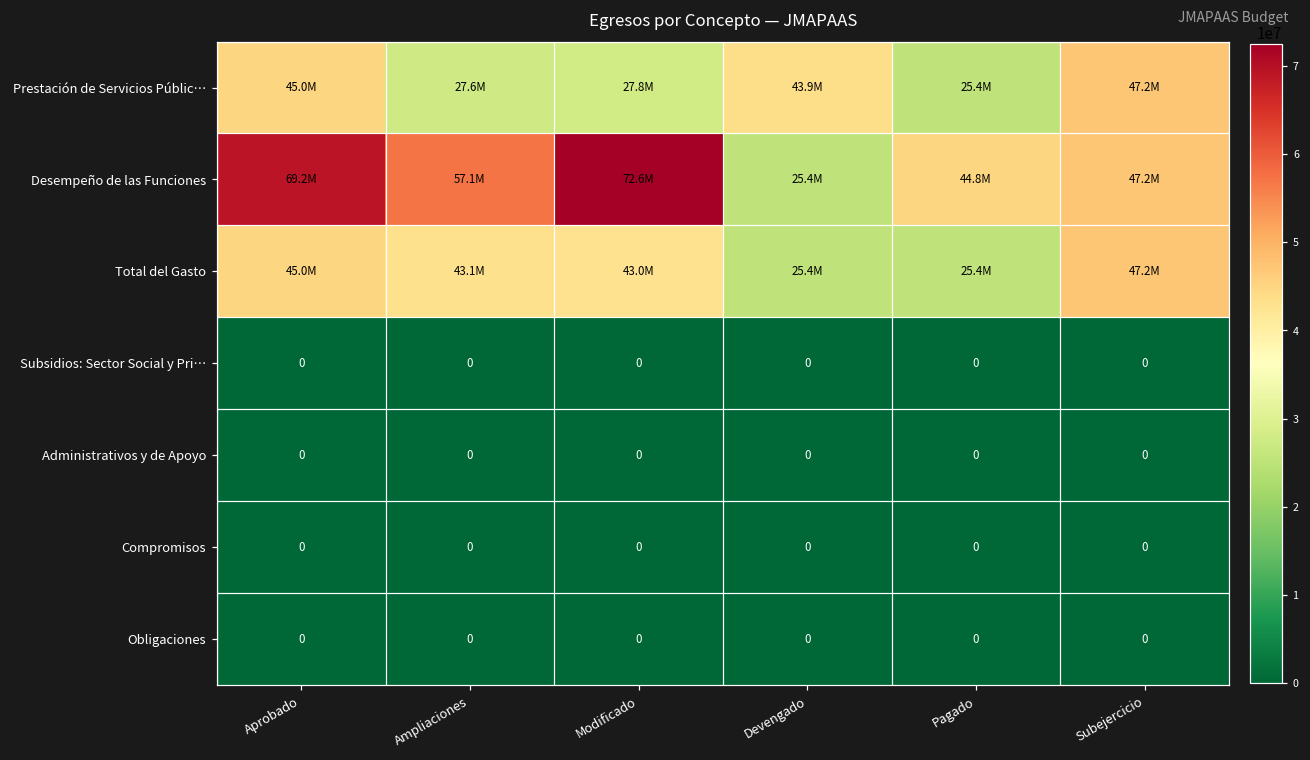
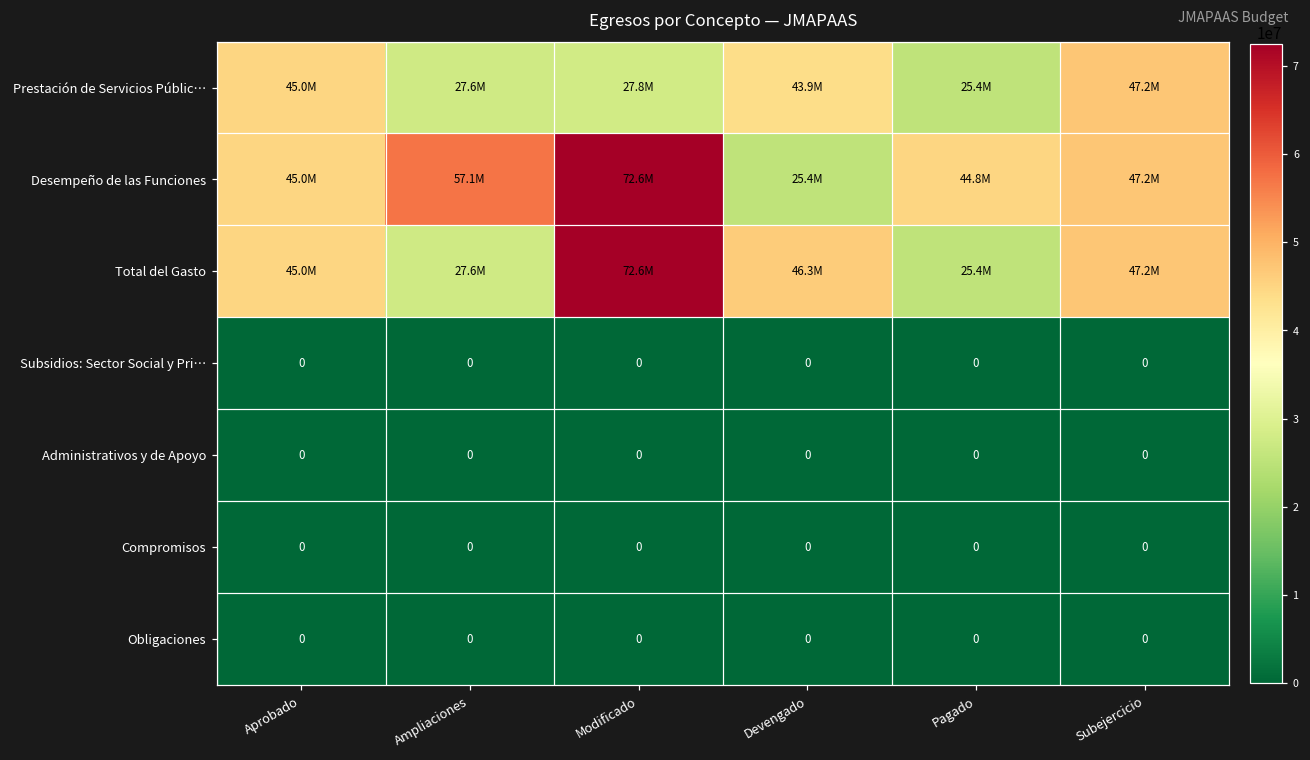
  {
    "Prestación de Servicios Públic…": {
      "Aprobado": "45.0M",
      "Ampliaciones": "27.6M",
      "Modificado": "27.8M",
      "Devengado": "43.9M",
      "Pagado": "25.4M",
      "Subejercicio": "47.2M"
    },
    "Desempeño de las Funciones": {
-     "Aprobado": "69.2M",
+     "Aprobado": "45.0M",
      "Ampliaciones": "57.1M",
      "Modificado": "72.6M",
      "Devengado": "25.4M",
      "Pagado": "44.8M",
      "Subejercicio": "47.2M"
    },
    "Total del Gasto": {
      "Aprobado": "45.0M",
-     "Ampliaciones": "43.1M",
-     "Modificado": "43.0M",
-     "Devengado": "25.4M",
+     "Ampliaciones": "27.6M",
+     "Modificado": "72.6M",
+     "Devengado": "46.3M",
      "Pagado": "25.4M",
      "Subejercicio": "47.2M"
    },
    "Subsidios: Sector Social y Pri…": {
      "Aprobado": "0",
      "Ampliaciones": "0",
      "Modificado": "0",
      "Devengado": "0",
      "Pagado": "0",
      "Subejercicio": "0"
    },
    "Administrativos y de Apoyo": {
      "Aprobado": "0",
      "Ampliaciones": "0",
      "Modificado": "0",
      "Devengado": "0",
      "Pagado": "0",
      "Subejercicio": "0"
    },
    "Compromisos": {
      "Aprobado": "0",
      "Ampliaciones": "0",
      "Modificado": "0",
      "Devengado": "0",
      "Pagado": "0",
      "Subejercicio": "0"
    },
    "Obligaciones": {
      "Aprobado": "0",
      "Ampliaciones": "0",
      "Modificado": "0",
      "Devengado": "0",
      "Pagado": "0",
      "Subejercicio": "0"
    }
  }
